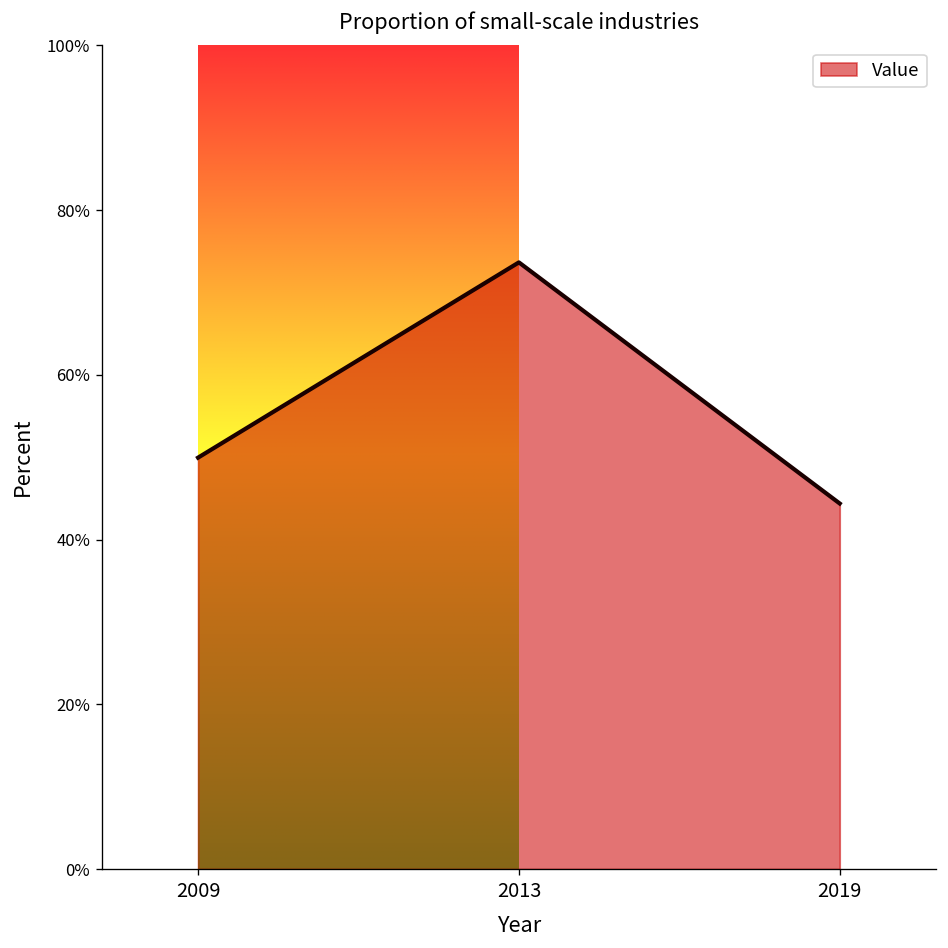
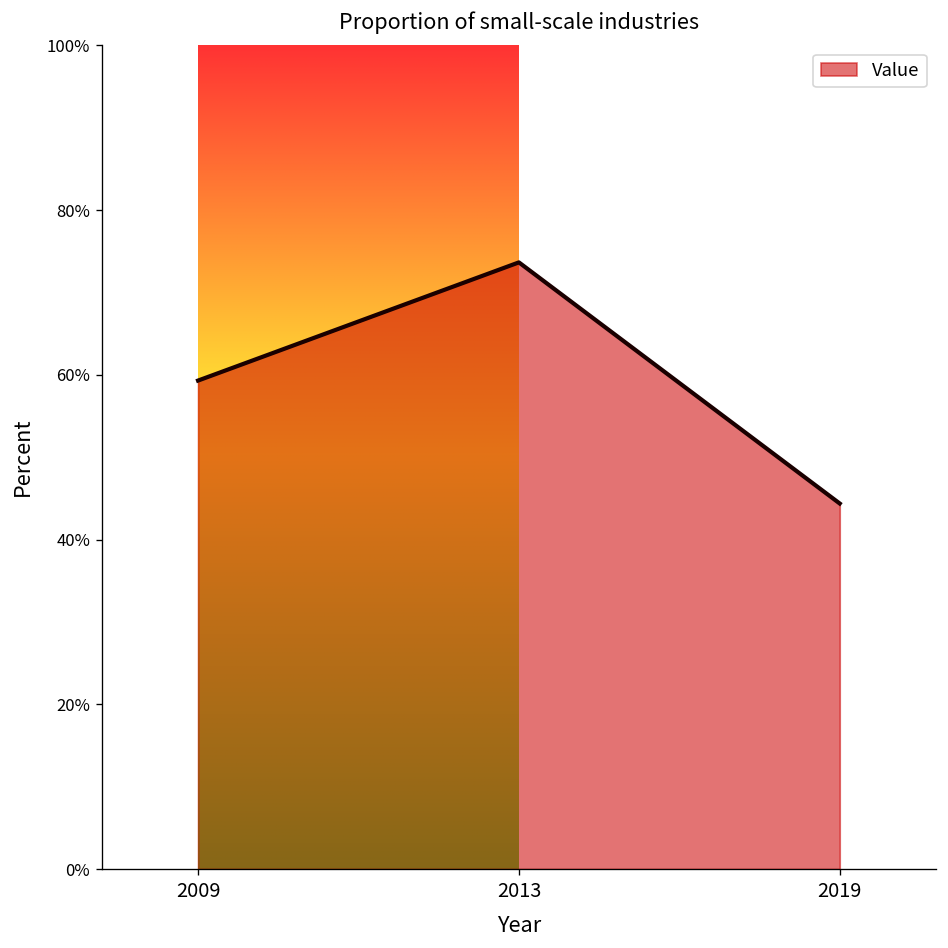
  {
-   "2009": "50%",
+   "2009": "59%",
    "2013": "74%",
    "2019": "44%"
  }
